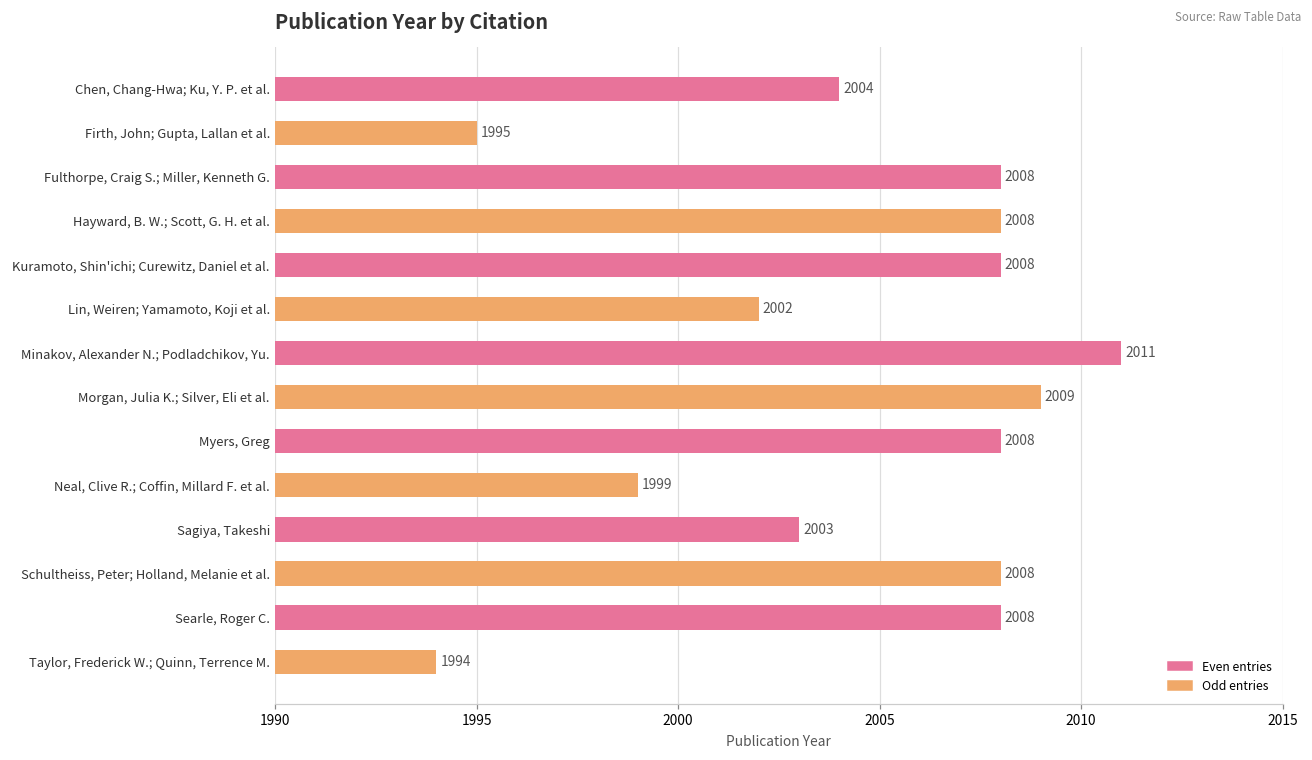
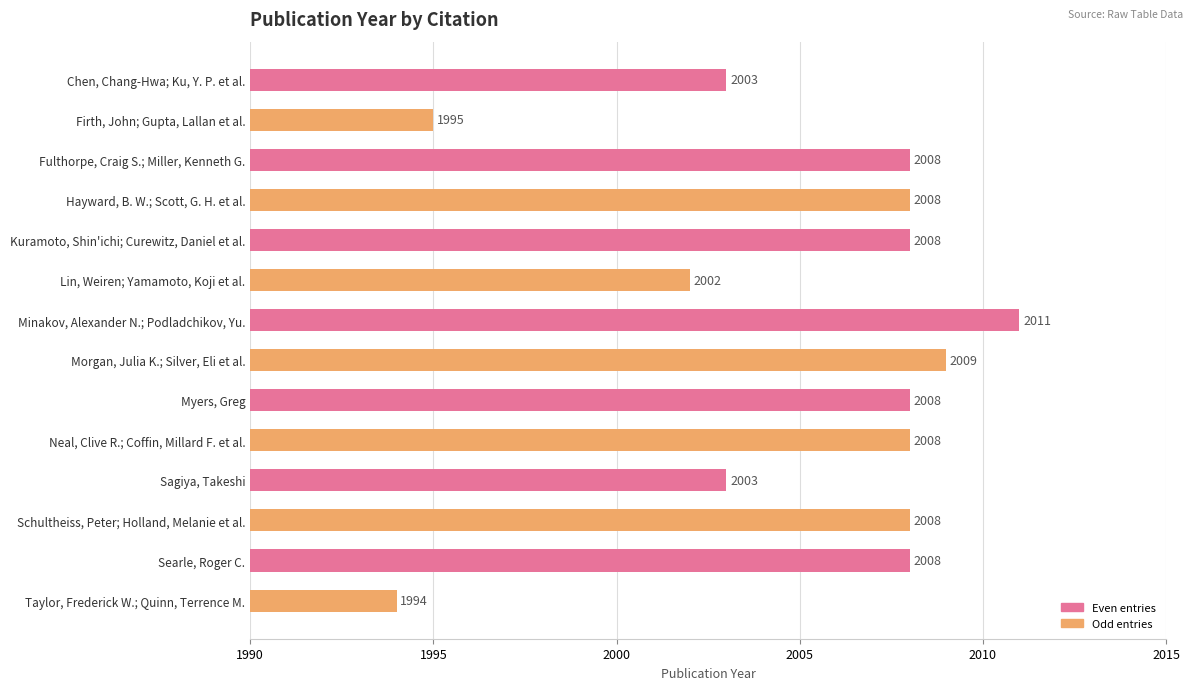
  {
-   "Chen, Chang-Hwa; Ku, Y. P. et al.": 2004,
+   "Chen, Chang-Hwa; Ku, Y. P. et al.": 2003,
    "Firth, John; Gupta, Lallan et al.": 1995,
    "Fulthorpe, Craig S.; Miller, Kenneth G.": 2008,
    "Hayward, B. W.; Scott, G. H. et al.": 2008,
    "Kuramoto, Shin'ichi; Curewitz, Daniel et al.": 2008,
    "Lin, Weiren; Yamamoto, Koji et al.": 2002,
    "Minakov, Alexander N.; Podladchikov, Yu.": 2011,
    "Morgan, Julia K.; Silver, Eli et al.": 2009,
    "Myers, Greg": 2008,
-   "Neal, Clive R.; Coffin, Millard F. et al.": 1999,
+   "Neal, Clive R.; Coffin, Millard F. et al.": 2008,
    "Sagiya, Takeshi": 2003,
    "Schultheiss, Peter; Holland, Melanie et al.": 2008,
    "Searle, Roger C.": 2008,
    "Taylor, Frederick W.; Quinn, Terrence M.": 1994
  }
